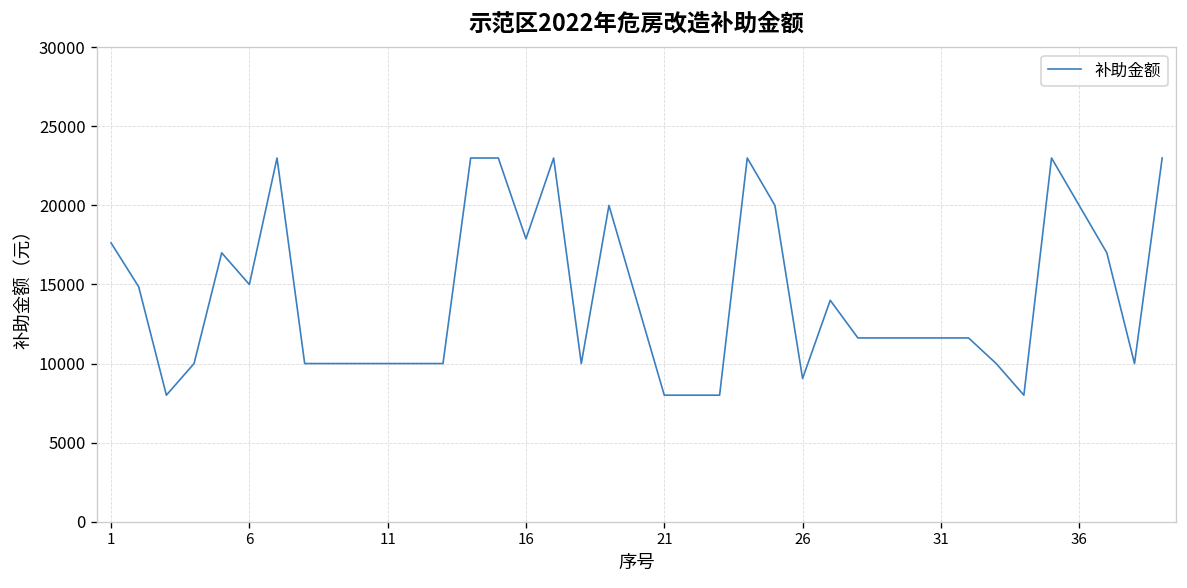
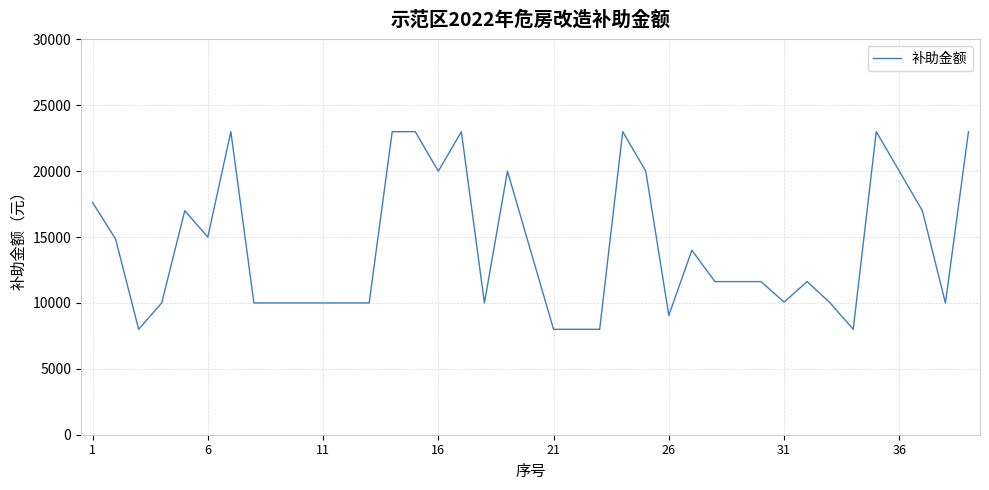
  {
    "1": 17600,
    "6": 15000,
    "11": 10000,
-   "16": 17900,
+   "16": 20000,
    "21": 8000,
    "26": 9100,
-   "31": 11600,
+   "31": 10100,
    "36": 20000
  }
